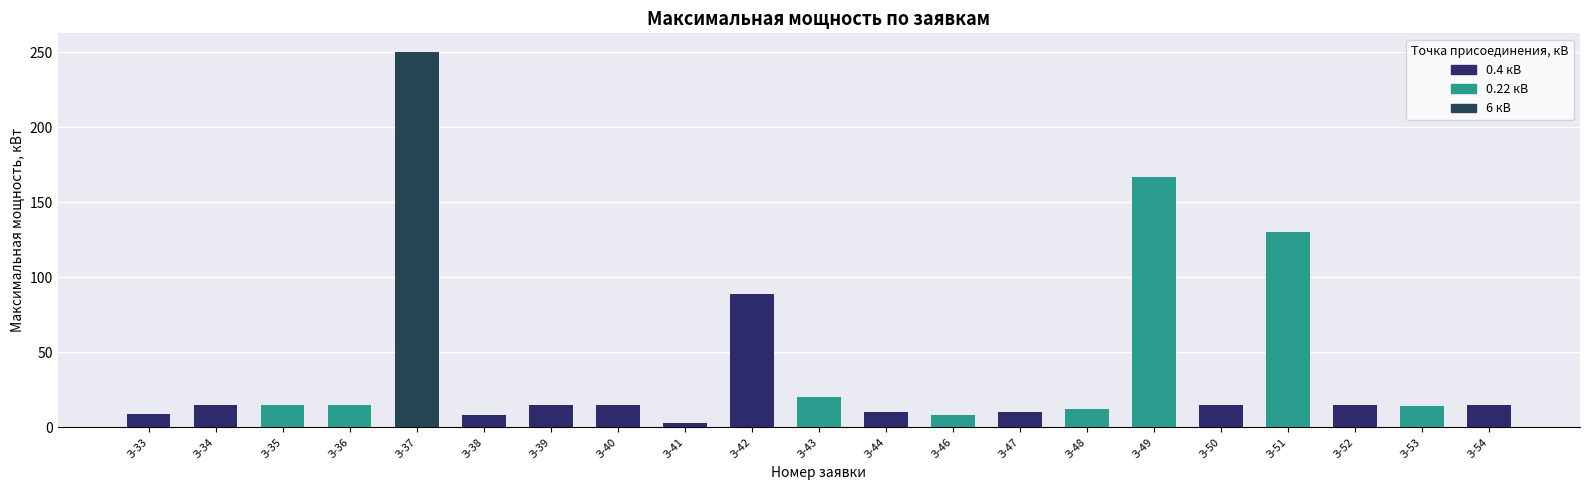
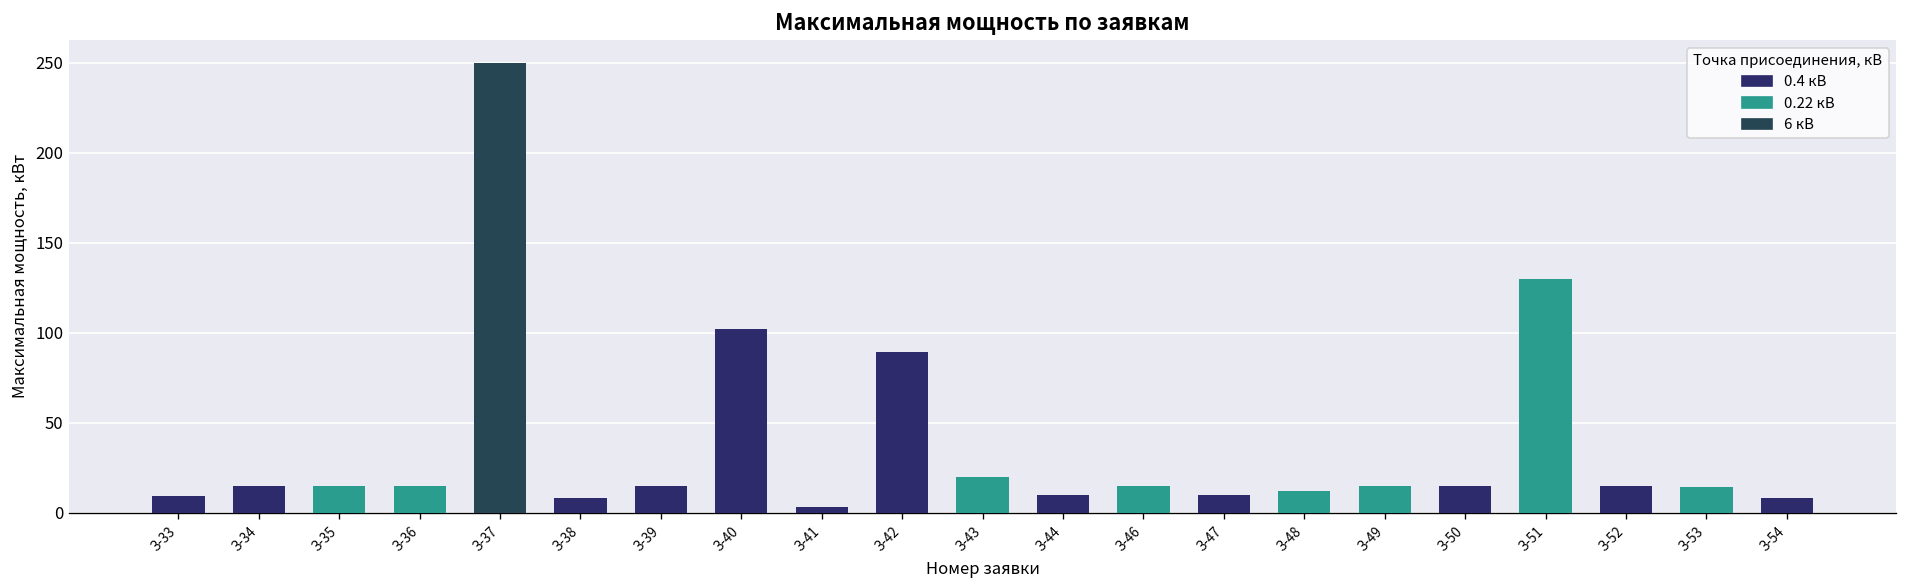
  {
    "З-33": 9,
    "З-34": 15,
    "З-35": 15,
    "З-36": 15,
    "З-37": 250,
    "З-38": 8,
    "З-39": 15,
-   "З-40": 15,
+   "З-40": 102,
    "З-41": 3,
    "З-42": 89,
    "З-43": 20,
    "З-44": 10,
-   "З-46": 8,
+   "З-46": 15,
    "З-47": 10,
    "З-48": 12,
-   "З-49": 167,
+   "З-49": 15,
    "З-50": 15,
    "З-51": 130,
    "З-52": 15,
    "З-53": 14,
-   "З-54": 15
+   "З-54": 8
  }
